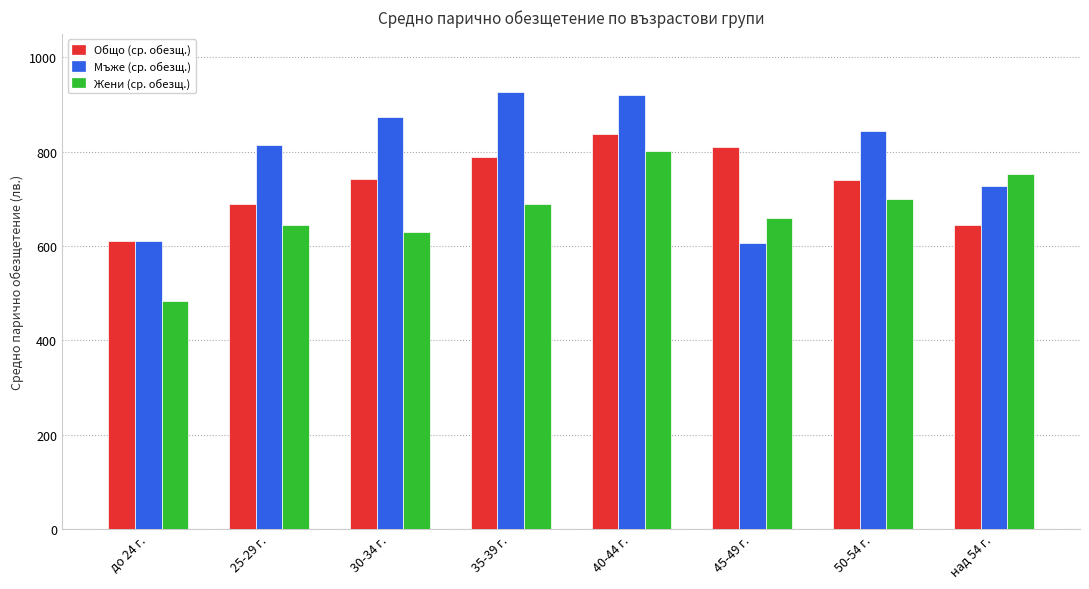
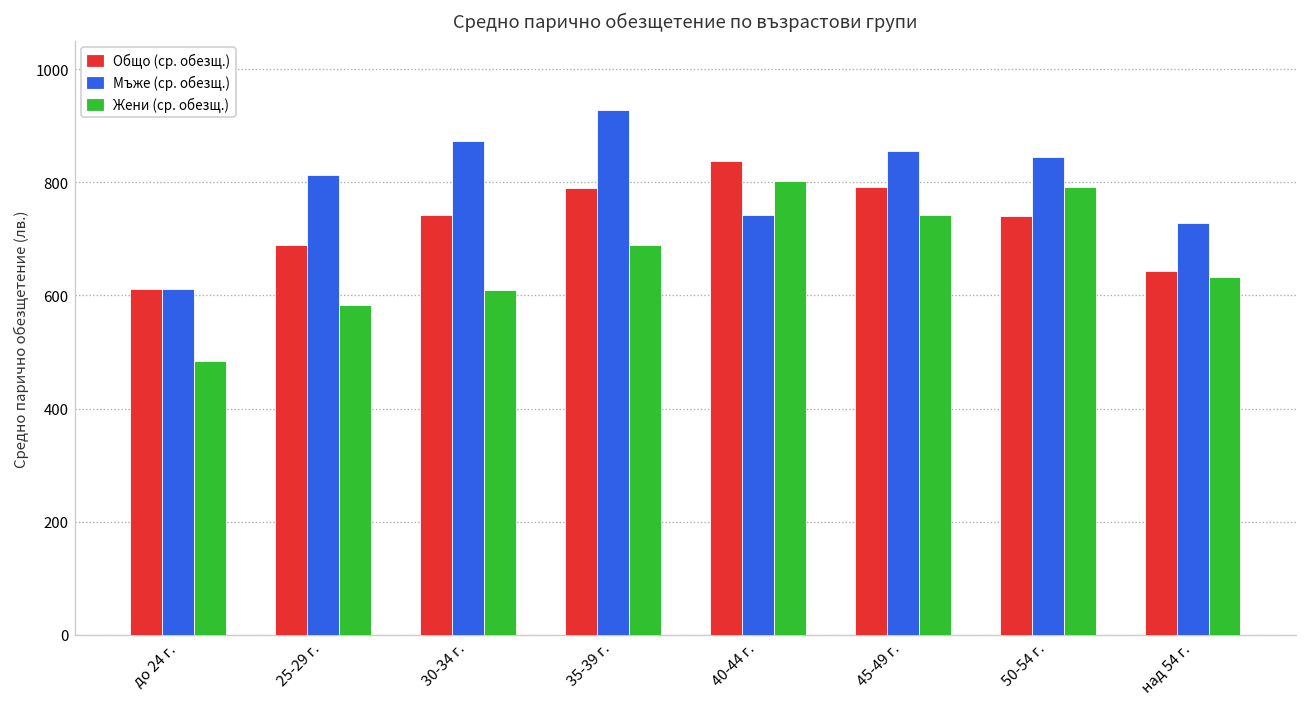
  {
    "Общо (ср. обезщ.)": {
      "до 24 г.": 610,
      "25-29 г.": 690,
      "30-34 г.": 740,
      "35-39 г.": 790,
      "40-44 г.": 840,
-     "45-49 г.": 810,
+     "45-49 г.": 790,
      "50-54 г.": 740,
      "над 54 г.": 640
    },
    "Мъже (ср. обезщ.)": {
      "до 24 г.": 610,
      "25-29 г.": 810,
      "30-34 г.": 870,
      "35-39 г.": 930,
-     "40-44 г.": 920,
-     "45-49 г.": 610,
+     "40-44 г.": 740,
+     "45-49 г.": 860,
      "50-54 г.": 840,
      "над 54 г.": 730
    },
    "Жени (ср. обезщ.)": {
      "до 24 г.": 480,
-     "25-29 г.": 640,
-     "30-34 г.": 630,
+     "25-29 г.": 580,
+     "30-34 г.": 610,
      "35-39 г.": 690,
      "40-44 г.": 800,
-     "45-49 г.": 660,
-     "50-54 г.": 700,
-     "над 54 г.": 750
+     "45-49 г.": 740,
+     "50-54 г.": 790,
+     "над 54 г.": 630
    }
  }
